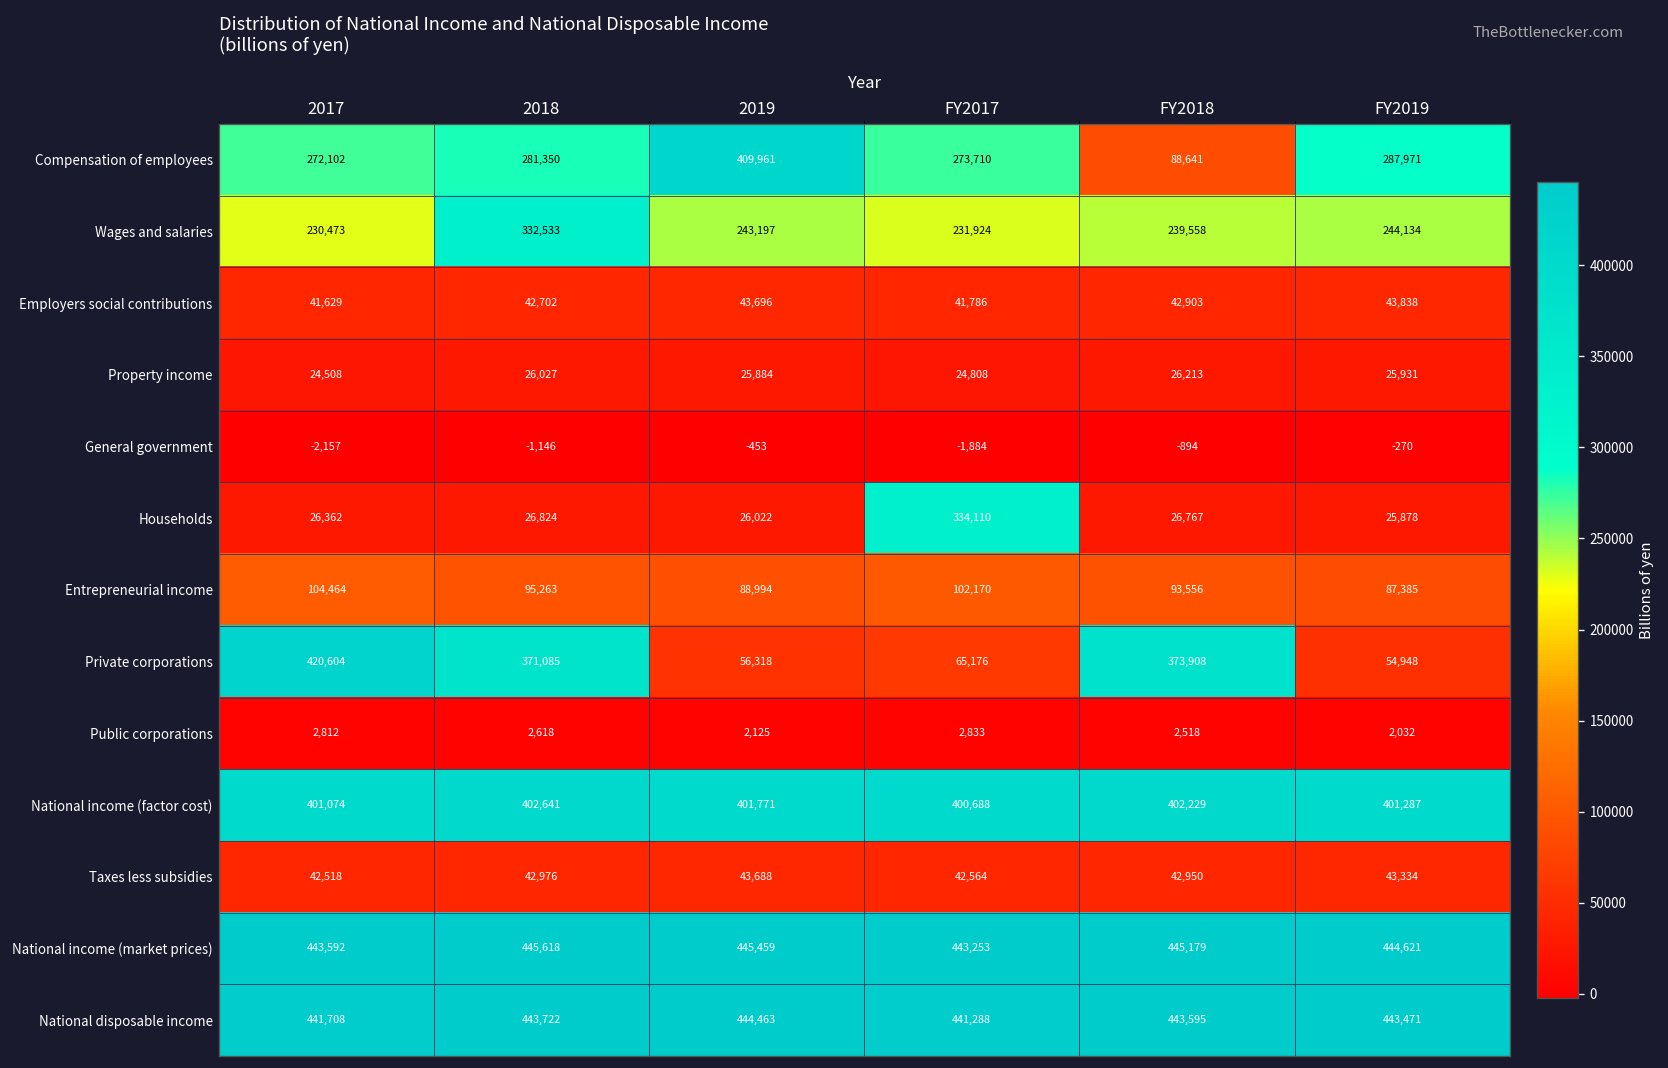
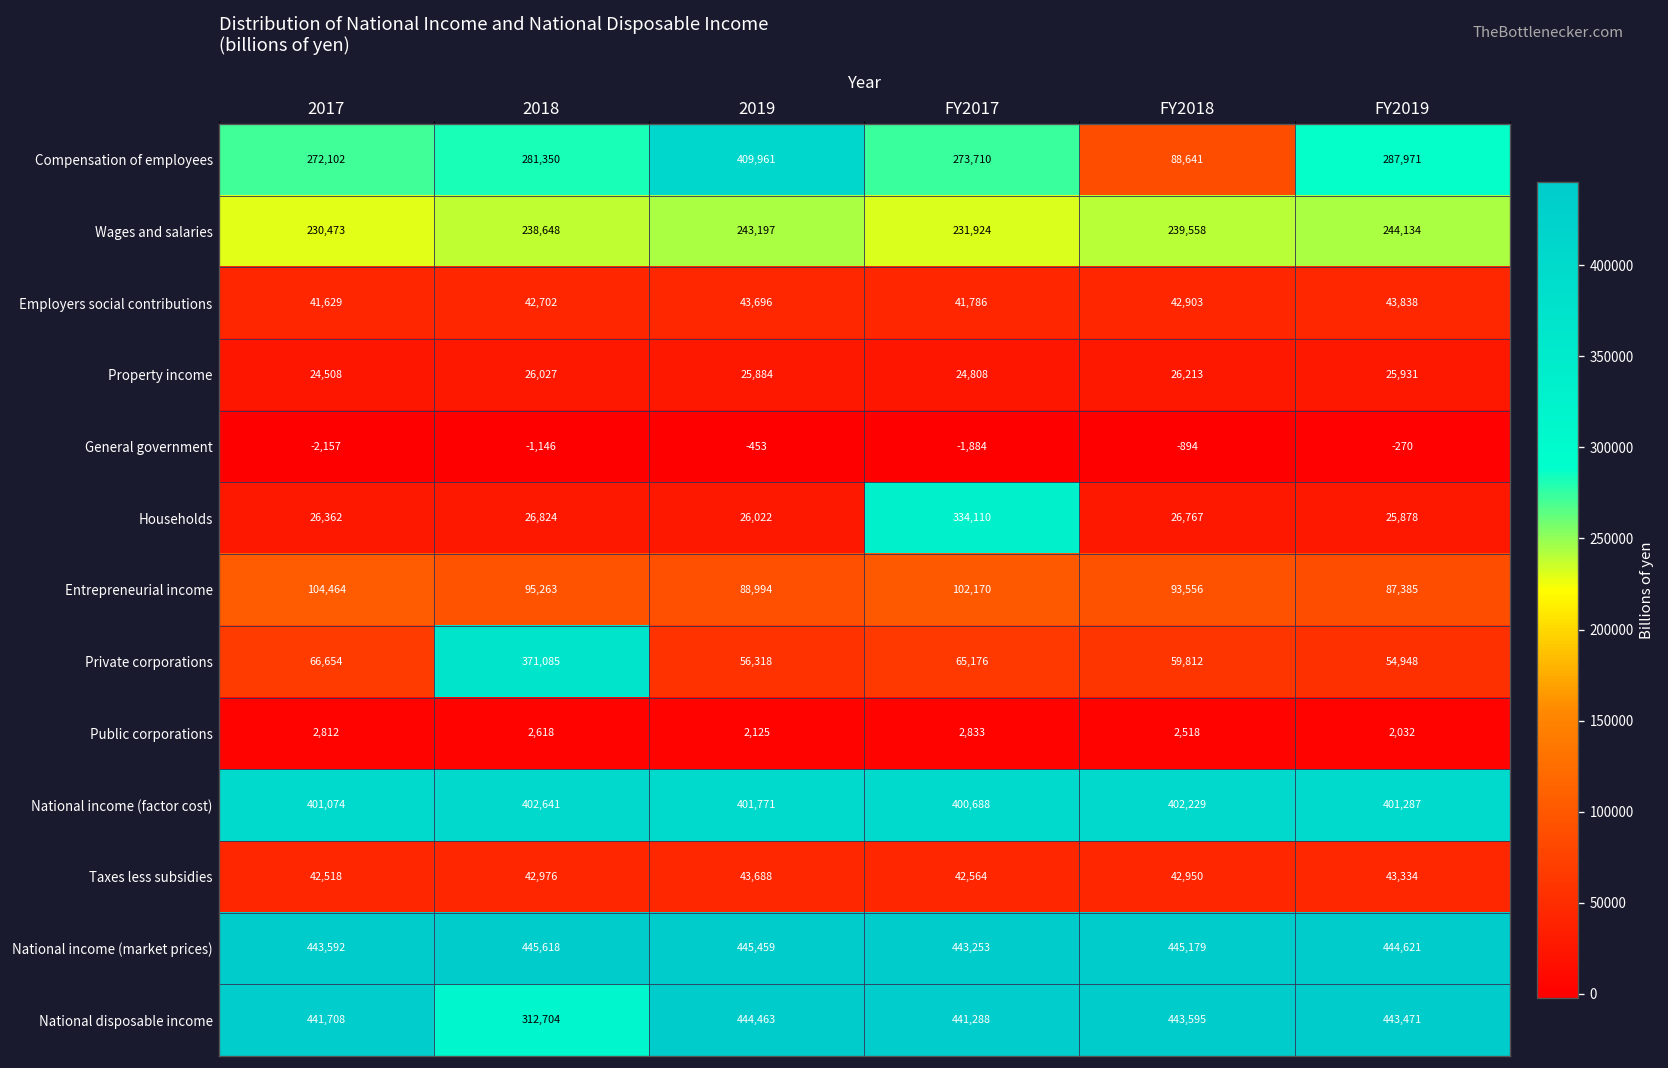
  {
    "Compensation of employees": {
      "2017": "272,102",
      "2018": "281,350",
      "2019": "409,961",
      "FY2017": "273,710",
      "FY2018": "88,641",
      "FY2019": "287,971"
    },
    "Wages and salaries": {
      "2017": "230,473",
-     "2018": "332,533",
+     "2018": "238,648",
      "2019": "243,197",
      "FY2017": "231,924",
      "FY2018": "239,558",
      "FY2019": "244,134"
    },
    "Employers social contributions": {
      "2017": "41,629",
      "2018": "42,702",
      "2019": "43,696",
      "FY2017": "41,786",
      "FY2018": "42,903",
      "FY2019": "43,838"
    },
    "Property income": {
      "2017": "24,508",
      "2018": "26,027",
      "2019": "25,884",
      "FY2017": "24,808",
      "FY2018": "26,213",
      "FY2019": "25,931"
    },
    "General government": {
      "2017": "-2,157",
      "2018": "-1,146",
      "2019": "-453",
      "FY2017": "-1,884",
      "FY2018": "-894",
      "FY2019": "-270"
    },
    "Households": {
      "2017": "26,362",
      "2018": "26,824",
      "2019": "26,022",
      "FY2017": "334,110",
      "FY2018": "26,767",
      "FY2019": "25,878"
    },
    "Entrepreneurial income": {
      "2017": "104,464",
      "2018": "95,263",
      "2019": "88,994",
      "FY2017": "102,170",
      "FY2018": "93,556",
      "FY2019": "87,385"
    },
    "Private corporations": {
-     "2017": "420,604",
+     "2017": "66,654",
      "2018": "371,085",
      "2019": "56,318",
      "FY2017": "65,176",
-     "FY2018": "373,908",
+     "FY2018": "59,812",
      "FY2019": "54,948"
    },
    "Public corporations": {
      "2017": "2,812",
      "2018": "2,618",
      "2019": "2,125",
      "FY2017": "2,833",
      "FY2018": "2,518",
      "FY2019": "2,032"
    },
    "National income (factor cost)": {
      "2017": "401,074",
      "2018": "402,641",
      "2019": "401,771",
      "FY2017": "400,688",
      "FY2018": "402,229",
      "FY2019": "401,287"
    },
    "Taxes less subsidies": {
      "2017": "42,518",
      "2018": "42,976",
      "2019": "43,688",
      "FY2017": "42,564",
      "FY2018": "42,950",
      "FY2019": "43,334"
    },
    "National income (market prices)": {
      "2017": "443,592",
      "2018": "445,618",
      "2019": "445,459",
      "FY2017": "443,253",
      "FY2018": "445,179",
      "FY2019": "444,621"
    },
    "National disposable income": {
      "2017": "441,708",
-     "2018": "443,722",
+     "2018": "312,704",
      "2019": "444,463",
      "FY2017": "441,288",
      "FY2018": "443,595",
      "FY2019": "443,471"
    }
  }
